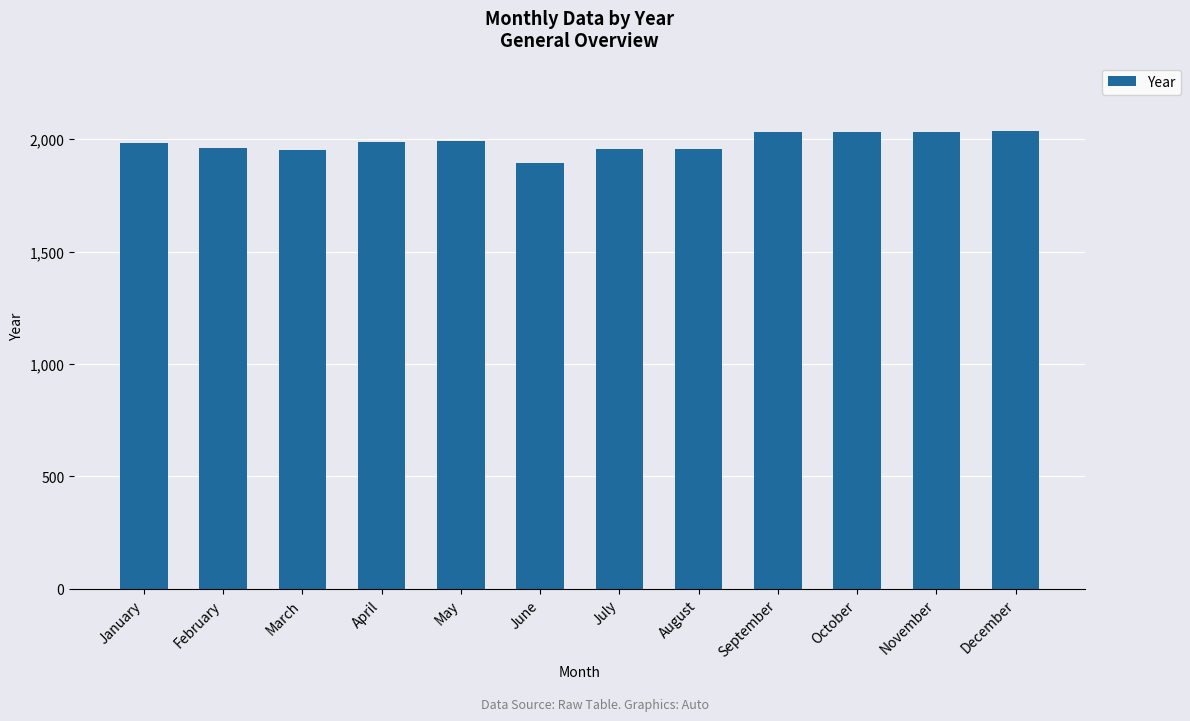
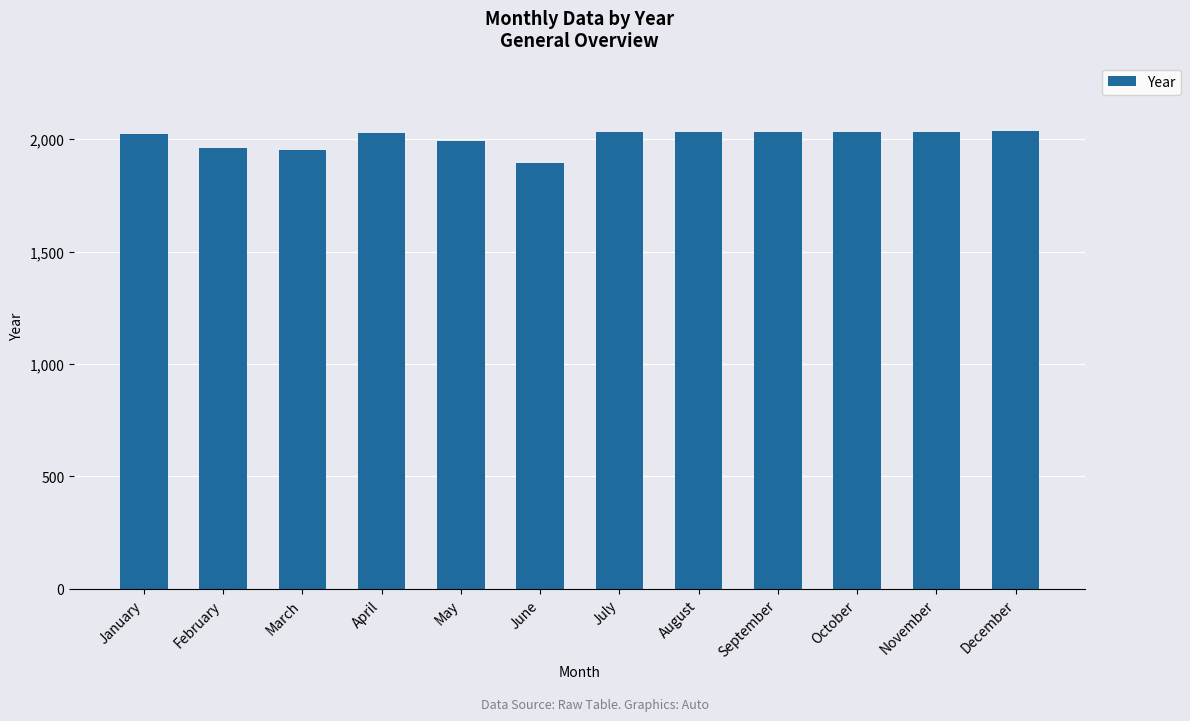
  {
-   "January": "1,980",
+   "January": "2,020",
    "February": "1,960",
    "March": "1,950",
-   "April": "1,990",
+   "April": "2,030",
    "May": "1,990",
    "June": "1,900",
-   "July": "1,960",
-   "August": "1,960",
+   "July": "2,030",
+   "August": "2,030",
    "September": "2,030",
    "October": "2,030",
    "November": "2,030",
    "December": "2,040"
  }
